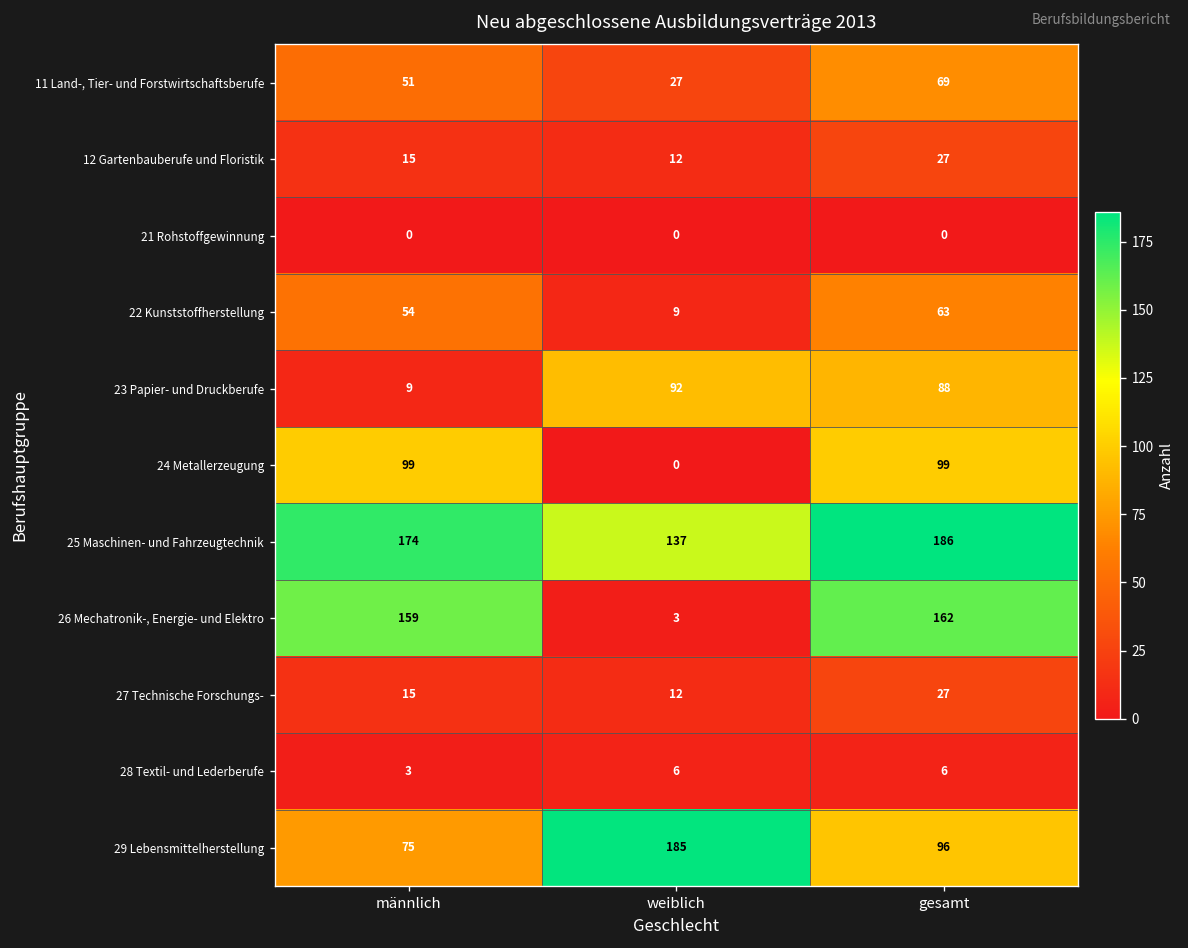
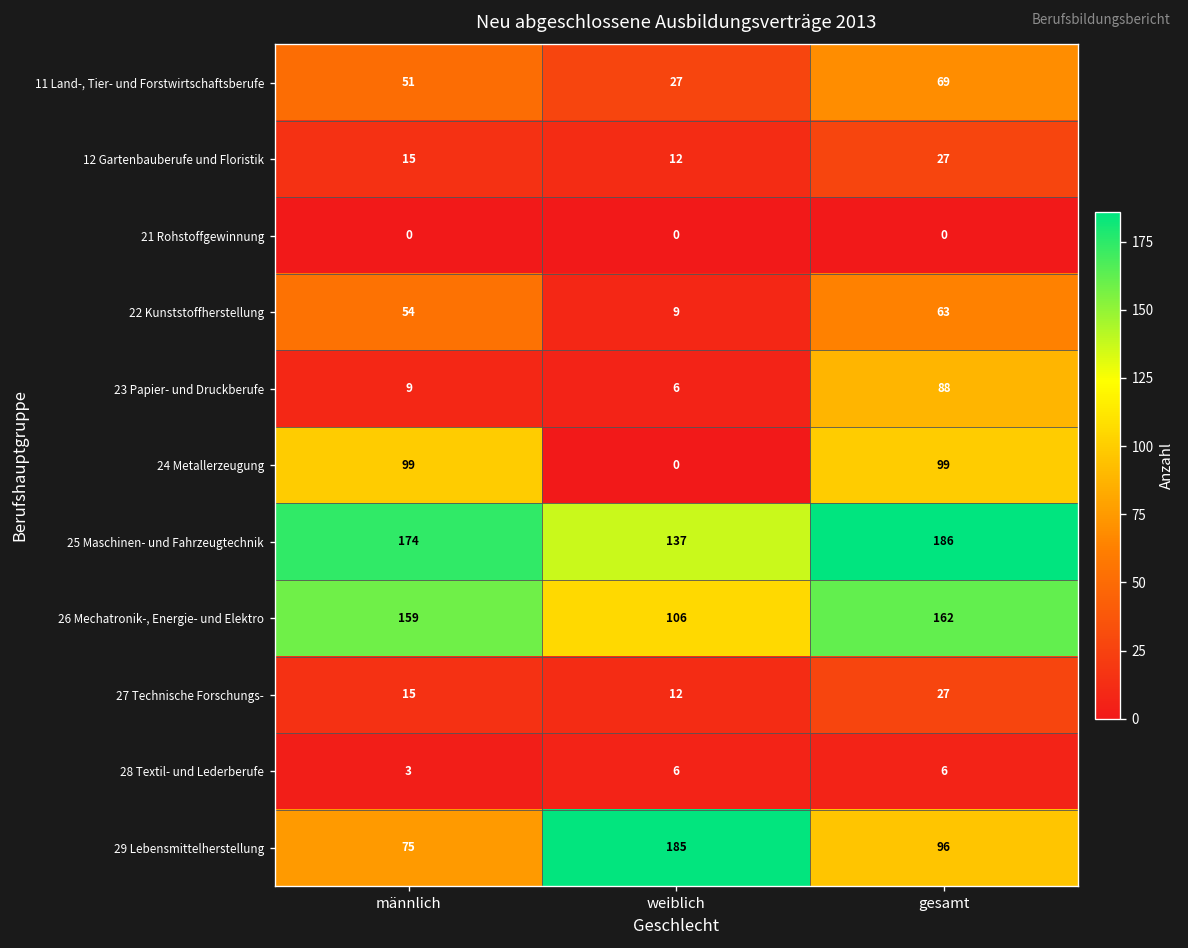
  {
    "11 Land-, Tier- und Forstwirtschaftsberufe": {
      "männlich": 51,
      "weiblich": 27,
      "gesamt": 69
    },
    "12 Gartenbauberufe und Floristik": {
      "männlich": 15,
      "weiblich": 12,
      "gesamt": 27
    },
    "21 Rohstoffgewinnung": {
      "männlich": 0,
      "weiblich": 0,
      "gesamt": 0
    },
    "22 Kunststoffherstellung": {
      "männlich": 54,
      "weiblich": 9,
      "gesamt": 63
    },
    "23 Papier- und Druckberufe": {
      "männlich": 9,
-     "weiblich": 92,
+     "weiblich": 6,
      "gesamt": 88
    },
    "24 Metallerzeugung": {
      "männlich": 99,
      "weiblich": 0,
      "gesamt": 99
    },
    "25 Maschinen- und Fahrzeugtechnik": {
      "männlich": 174,
      "weiblich": 137,
      "gesamt": 186
    },
    "26 Mechatronik-, Energie- und Elektro": {
      "männlich": 159,
-     "weiblich": 3,
+     "weiblich": 106,
      "gesamt": 162
    },
    "27 Technische Forschungs-": {
      "männlich": 15,
      "weiblich": 12,
      "gesamt": 27
    },
    "28 Textil- und Lederberufe": {
      "männlich": 3,
      "weiblich": 6,
      "gesamt": 6
    },
    "29 Lebensmittelherstellung": {
      "männlich": 75,
      "weiblich": 185,
      "gesamt": 96
    }
  }
